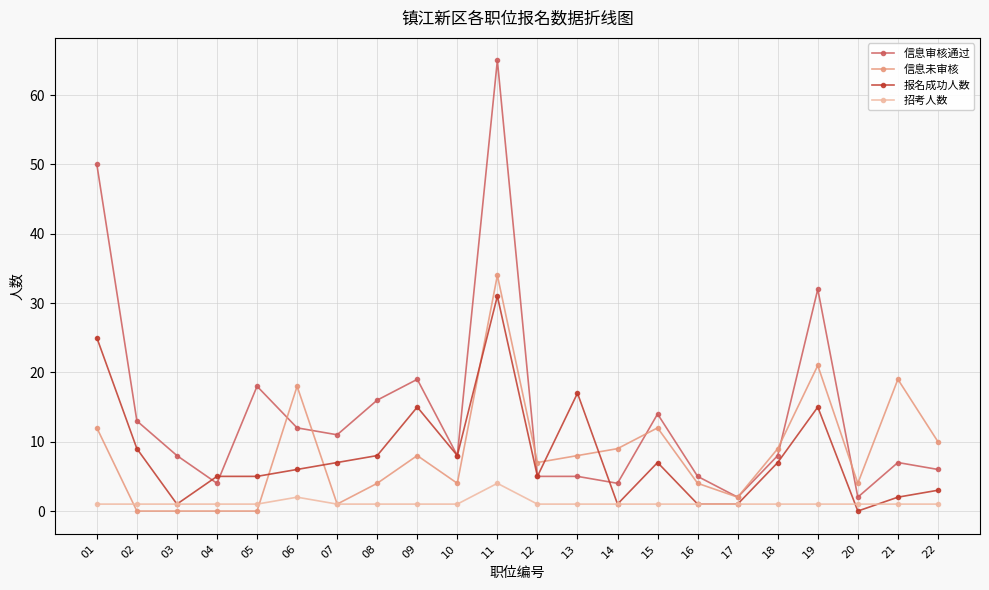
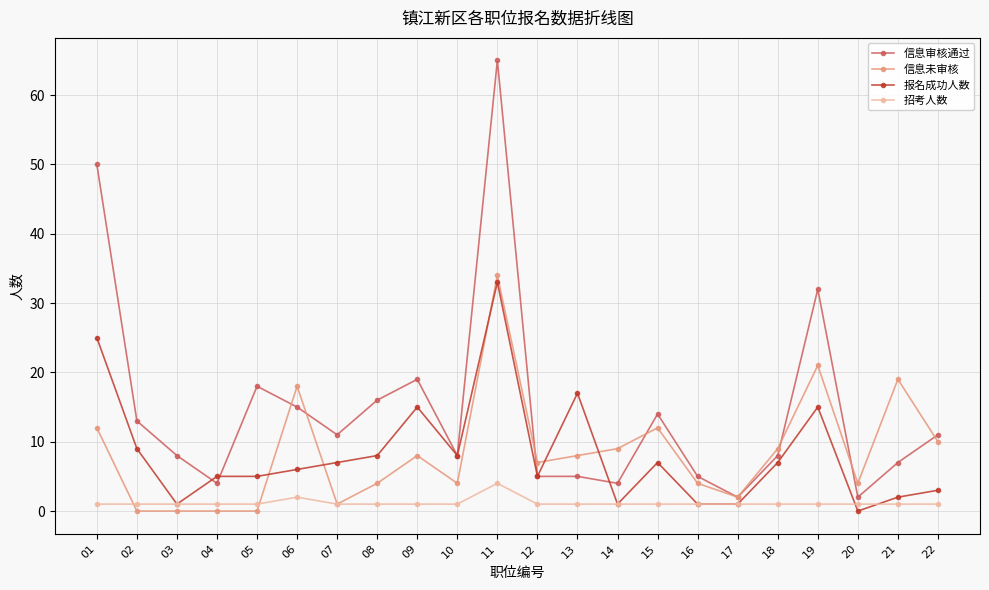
  {
    "信息审核通过": {
      "01": 50,
      "02": 13,
      "03": 8,
      "04": 4,
      "05": 18,
-     "06": 12,
+     "06": 15,
      "07": 11,
      "08": 16,
      "09": 19,
      "11": 65,
      "13": 5,
      "14": 4,
      "15": 14,
      "16": 5,
      "18": 8,
      "19": 32,
      "20": 2,
      "21": 7,
-     "22": 6
+     "22": 11
    },
    "报名成功人数": {
      "01": 25,
      "02": 9,
      "04": 5,
      "05": 5,
      "06": 6,
      "07": 7,
      "08": 8,
      "09": 15,
-     "11": 31,
+     "11": 33,
      "13": 17,
      "15": 7,
      "18": 7,
      "19": 15,
      "20": 0,
      "21": 2,
      "22": 3
    }
  }
